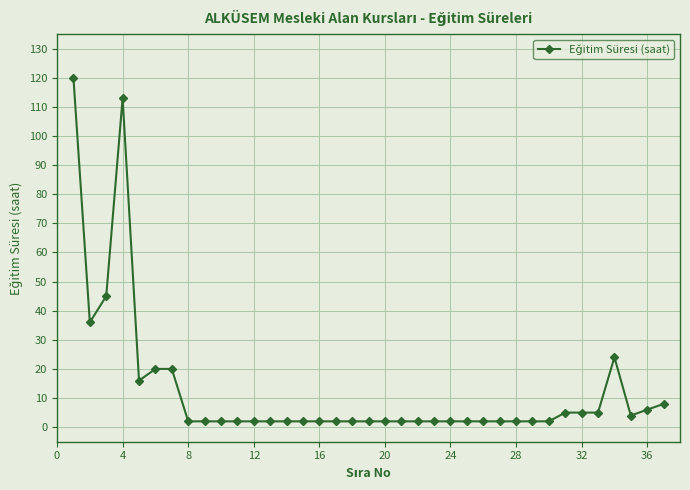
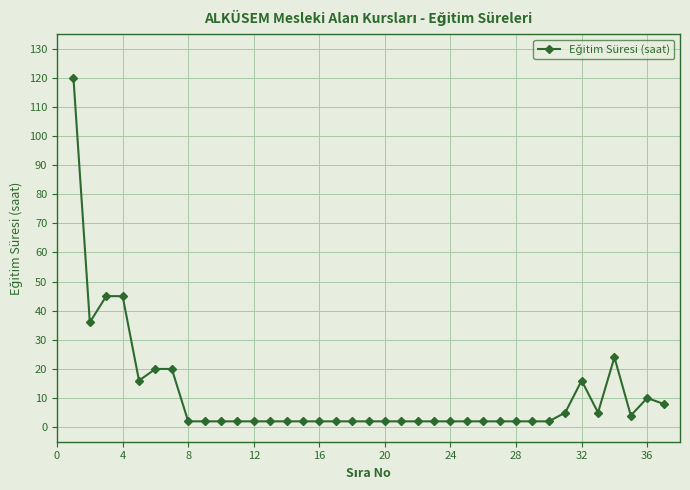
  {
-   "4": 113,
+   "4": 45,
    "8": 2,
    "12": 2,
    "16": 2,
    "20": 2,
    "24": 2,
    "28": 2,
-   "32": 5,
-   "36": 6
+   "32": 16,
+   "36": 10
  }
